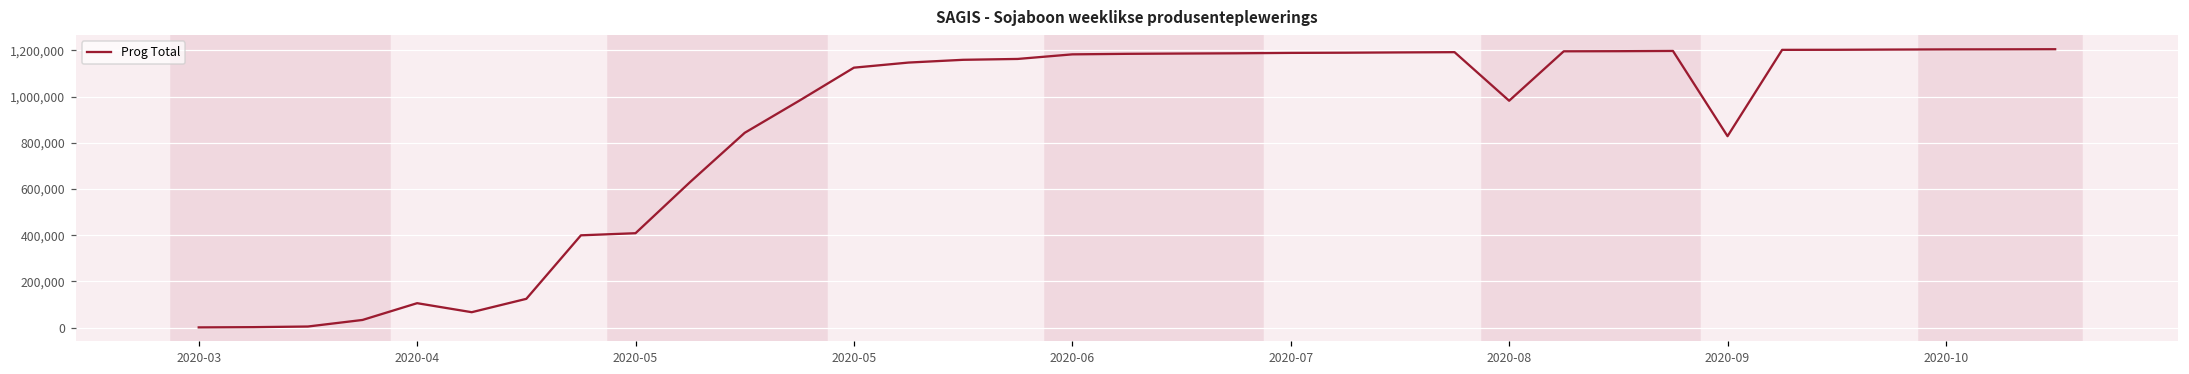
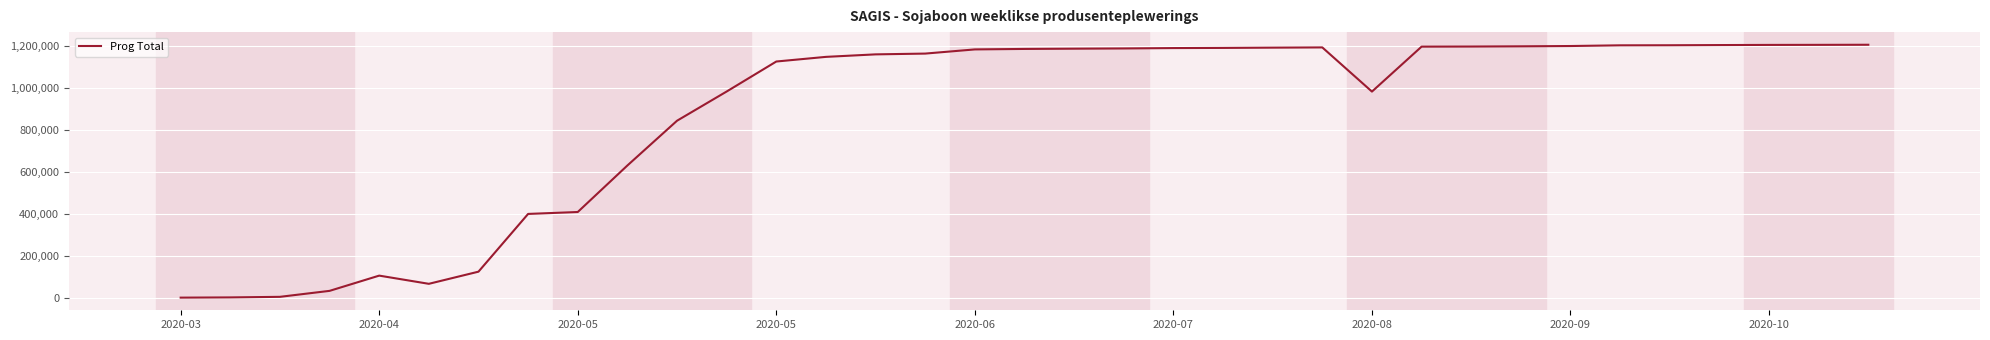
  {
    "2020-03": "0",
    "2020-04": "110,000",
    "2020-06": "1,180,000",
    "2020-07": "1,190,000",
    "2020-08": "980,000",
-   "2020-09": "830,000",
+   "2020-09": "1,200,000",
    "2020-10": "1,200,000"
  }
